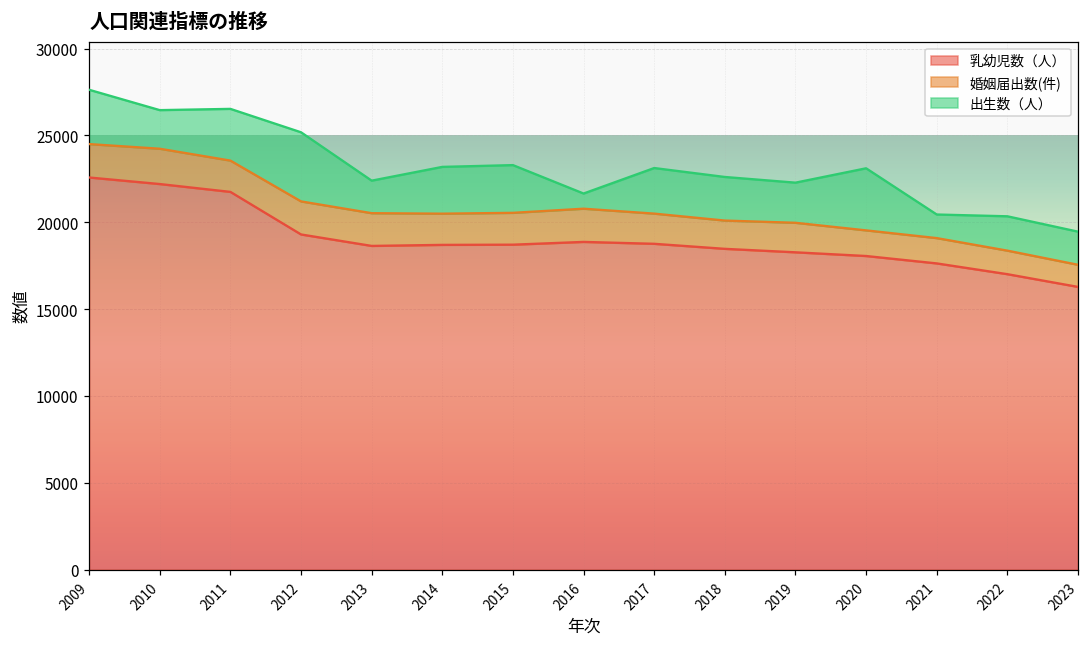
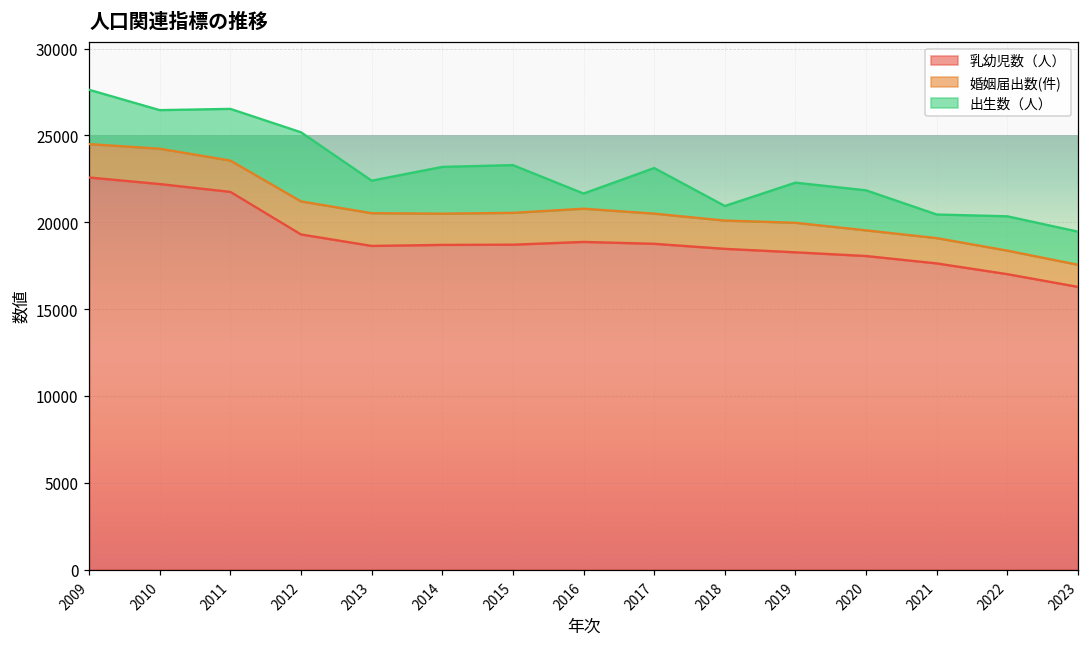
  {
    "出生数（人）": {
      "2009": 3100,
      "2010": 2200,
      "2011": 3000,
      "2012": 4000,
      "2013": 1900,
      "2014": 2700,
      "2015": 2700,
      "2016": 900,
      "2017": 2600,
-     "2018": 2500,
+     "2018": 800,
      "2019": 2300,
-     "2020": 3600,
+     "2020": 2300,
      "2021": 1400,
      "2022": 2000,
      "2023": 1900
    }
  }
